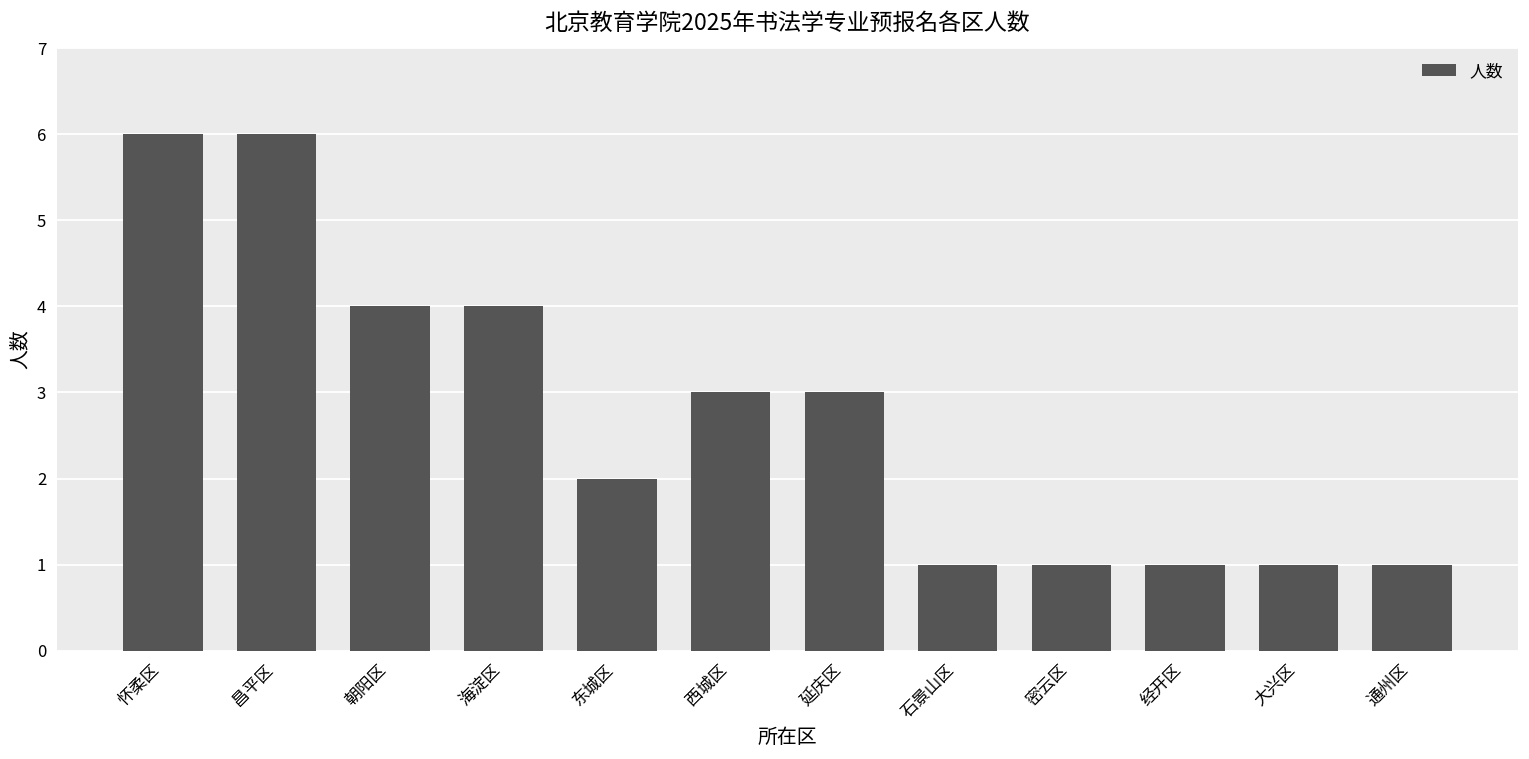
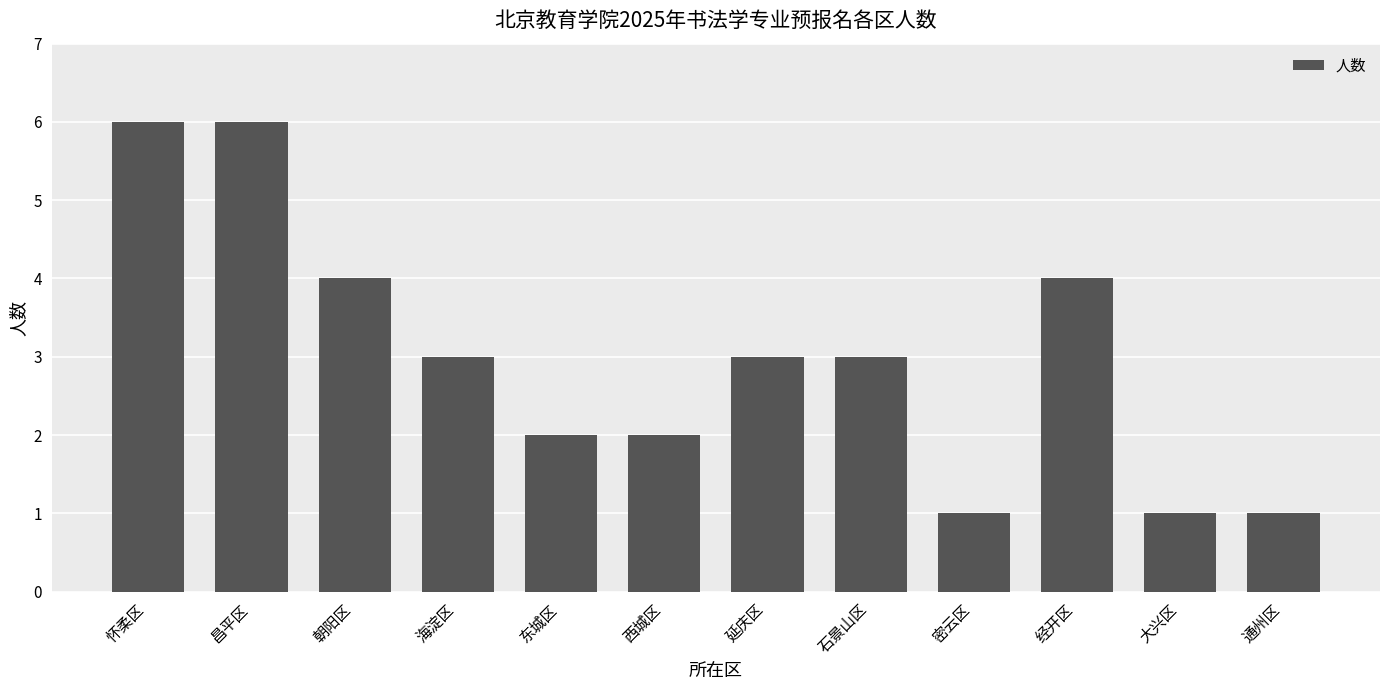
  {
    "怀柔区": 6,
    "昌平区": 6,
    "朝阳区": 4,
-   "海淀区": 4,
+   "海淀区": 3,
    "东城区": 2,
-   "西城区": 3,
+   "西城区": 2,
    "延庆区": 3,
-   "石景山区": 1,
+   "石景山区": 3,
    "密云区": 1,
-   "经开区": 1,
+   "经开区": 4,
    "大兴区": 1,
    "通州区": 1
  }
